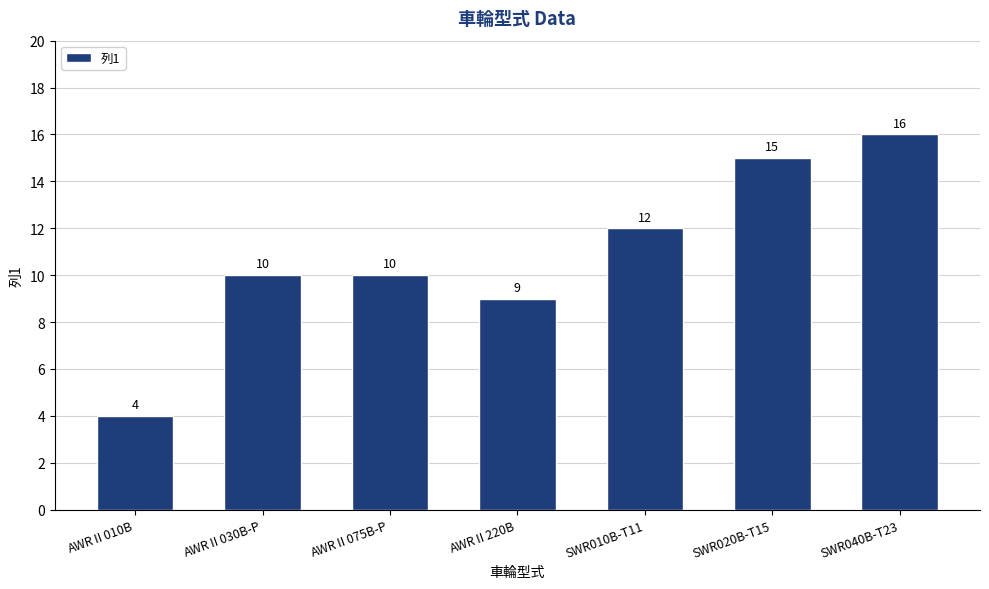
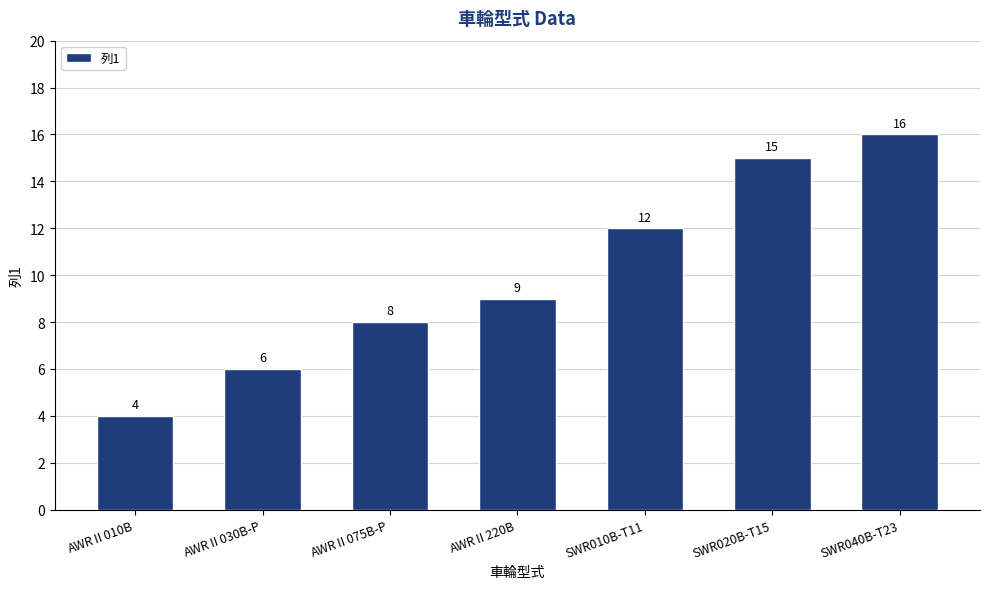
  {
    "AWRⅡ010B": 4,
-   "AWRⅡ030B-P": 10,
-   "AWRⅡ075B-P": 10,
+   "AWRⅡ030B-P": 6,
+   "AWRⅡ075B-P": 8,
    "AWRⅡ220B": 9,
    "SWR010B-T11": 12,
    "SWR020B-T15": 15,
    "SWR040B-T23": 16
  }
